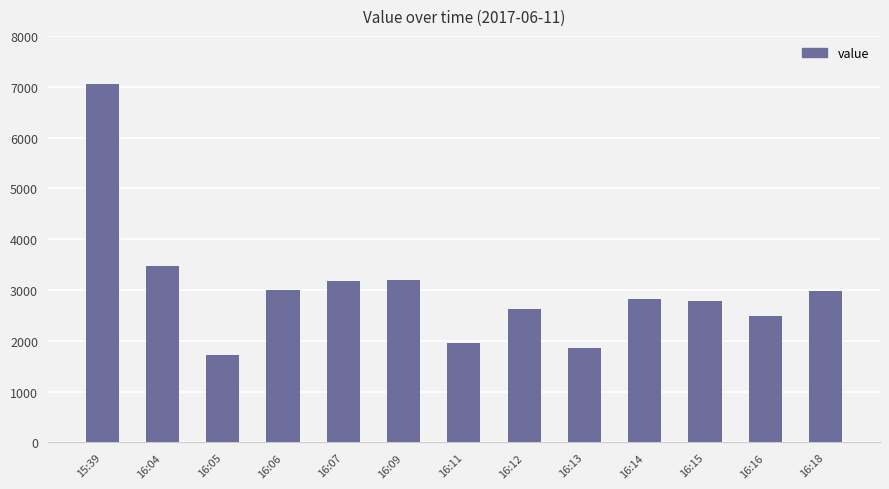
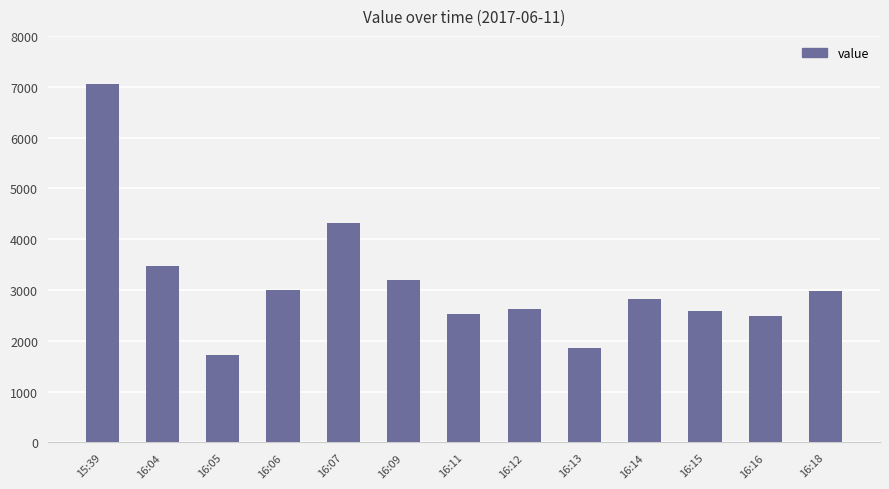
  {
    "15:39": 7100,
    "16:04": 3500,
    "16:05": 1700,
    "16:06": 3000,
-   "16:07": 3200,
+   "16:07": 4300,
    "16:09": 3200,
-   "16:11": 2000,
+   "16:11": 2500,
    "16:12": 2600,
    "16:13": 1900,
    "16:14": 2800,
-   "16:15": 2800,
+   "16:15": 2600,
    "16:16": 2500,
    "16:18": 3000
  }
